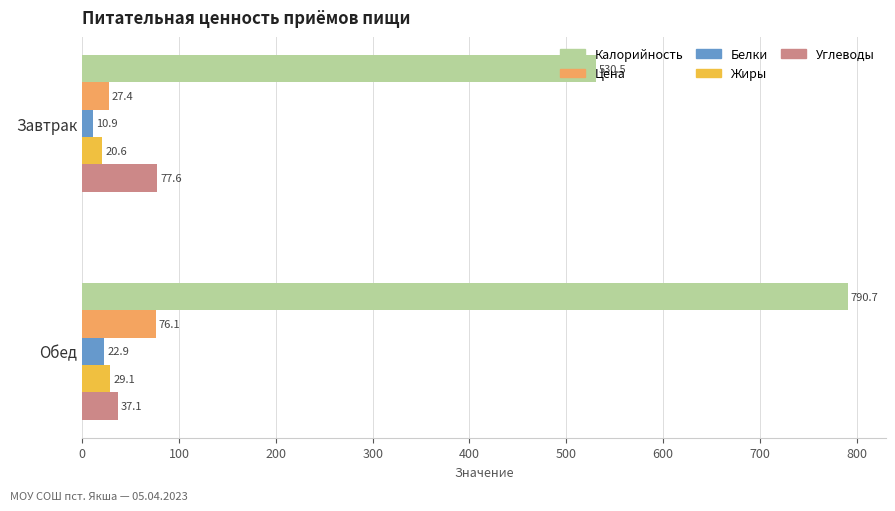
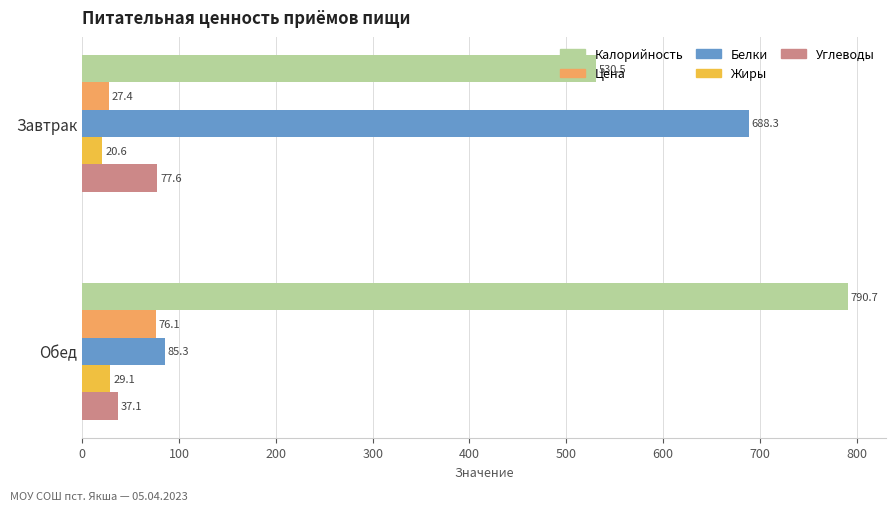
  {
    "Калорийность": {
      "Завтрак": 530.5,
      "Обед": 790.7
    },
    "Белки": {
-     "Завтрак": 10.9,
-     "Обед": 22.9
+     "Завтрак": 688.3,
+     "Обед": 85.3
    },
    "Углеводы": {
      "Завтрак": 77.6,
      "Обед": 37.1
    }
  }
